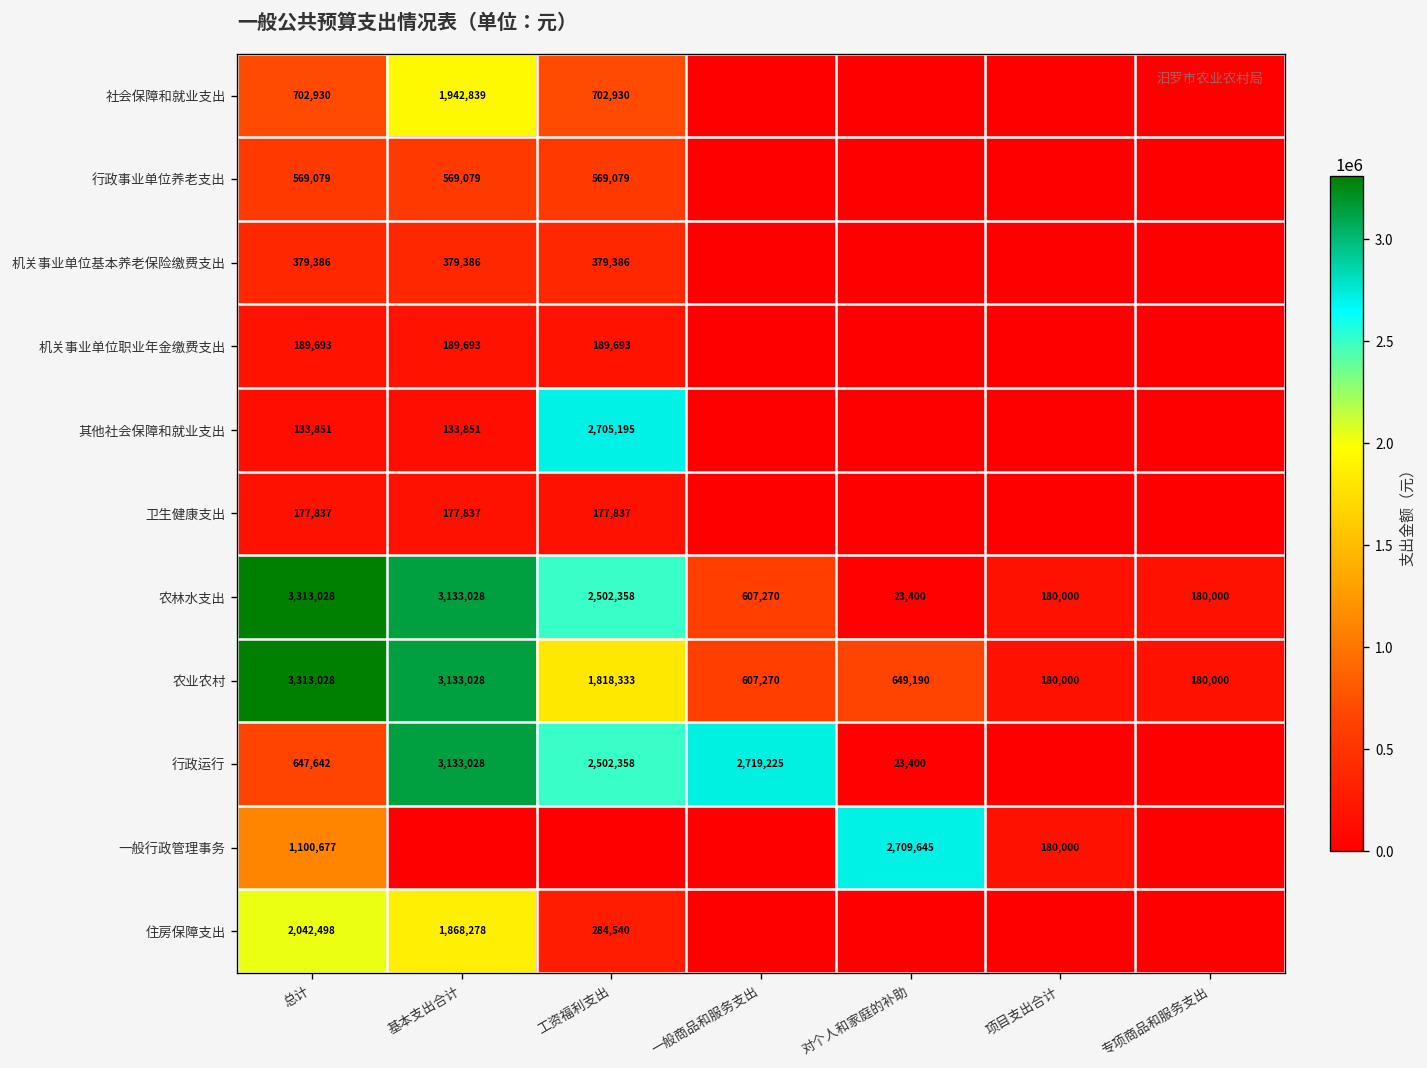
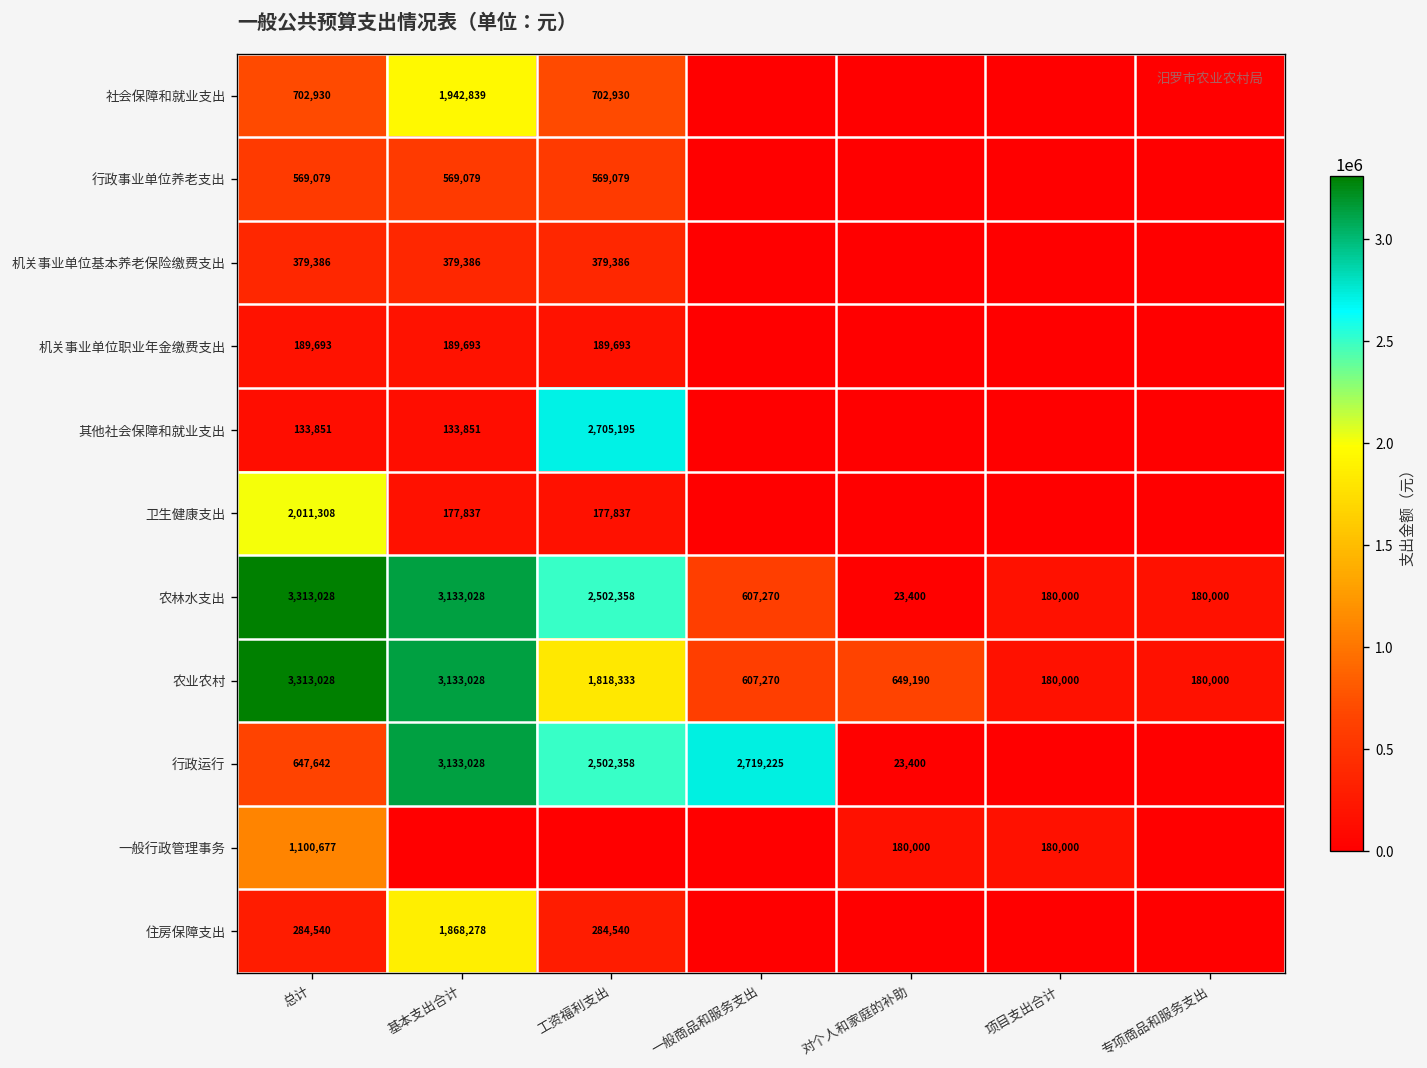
  {
    "社会保障和就业支出": {
      "总计": "702,930",
      "基本支出合计": "1,942,839",
      "工资福利支出": "702,930"
    },
    "行政事业单位养老支出": {
      "总计": "569,079",
      "基本支出合计": "569,079",
      "工资福利支出": "569,079"
    },
    "机关事业单位基本养老保险缴费支出": {
      "总计": "379,386",
      "基本支出合计": "379,386",
      "工资福利支出": "379,386"
    },
    "机关事业单位职业年金缴费支出": {
      "总计": "189,693",
      "基本支出合计": "189,693",
      "工资福利支出": "189,693"
    },
    "其他社会保障和就业支出": {
      "总计": "133,851",
      "基本支出合计": "133,851",
      "工资福利支出": "2,705,195"
    },
    "卫生健康支出": {
-     "总计": "177,837",
+     "总计": "2,011,308",
      "基本支出合计": "177,837",
      "工资福利支出": "177,837"
    },
    "农林水支出": {
      "总计": "3,313,028",
      "基本支出合计": "3,133,028",
      "工资福利支出": "2,502,358",
      "一般商品和服务支出": "607,270",
      "对个人和家庭的补助": "23,400",
      "项目支出合计": "180,000",
      "专项商品和服务支出": "180,000"
    },
    "农业农村": {
      "总计": "3,313,028",
      "基本支出合计": "3,133,028",
      "工资福利支出": "1,818,333",
      "一般商品和服务支出": "607,270",
      "对个人和家庭的补助": "649,190",
      "项目支出合计": "180,000",
      "专项商品和服务支出": "180,000"
    },
    "行政运行": {
      "总计": "647,642",
      "基本支出合计": "3,133,028",
      "工资福利支出": "2,502,358",
      "一般商品和服务支出": "2,719,225",
      "对个人和家庭的补助": "23,400"
    },
    "一般行政管理事务": {
      "总计": "1,100,677",
-     "对个人和家庭的补助": "2,709,645",
+     "对个人和家庭的补助": "180,000",
      "项目支出合计": "180,000"
    },
    "住房保障支出": {
-     "总计": "2,042,498",
+     "总计": "284,540",
      "基本支出合计": "1,868,278",
      "工资福利支出": "284,540"
    }
  }
